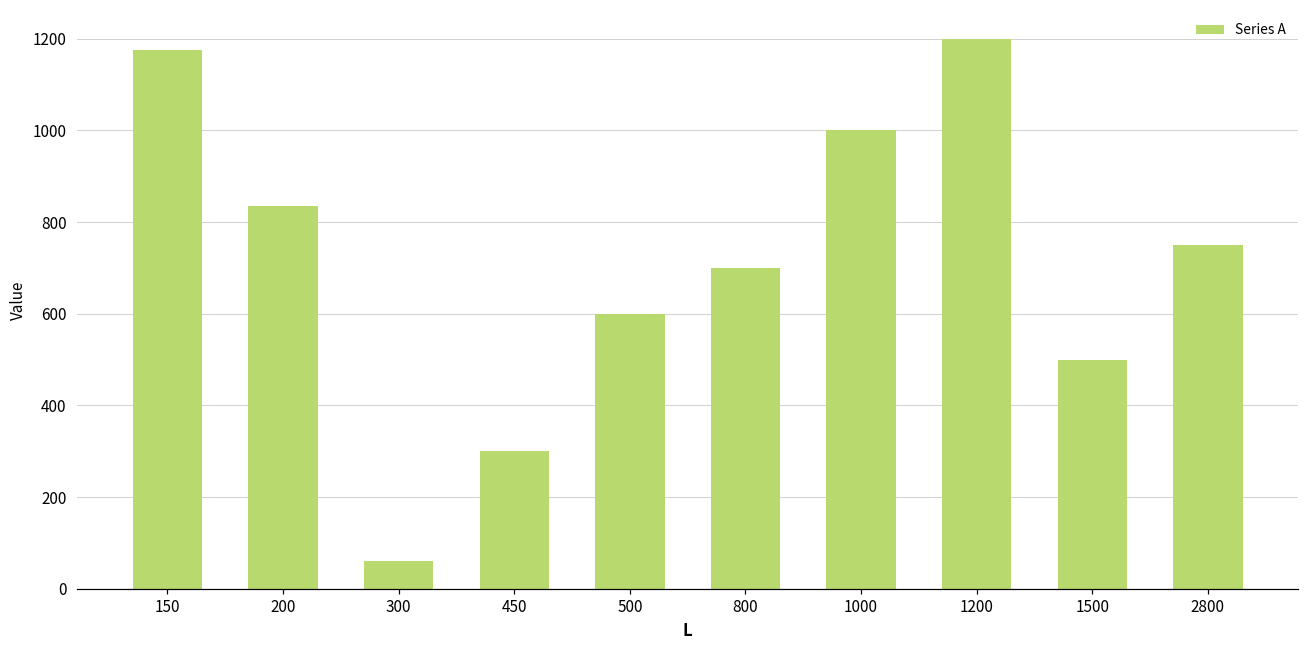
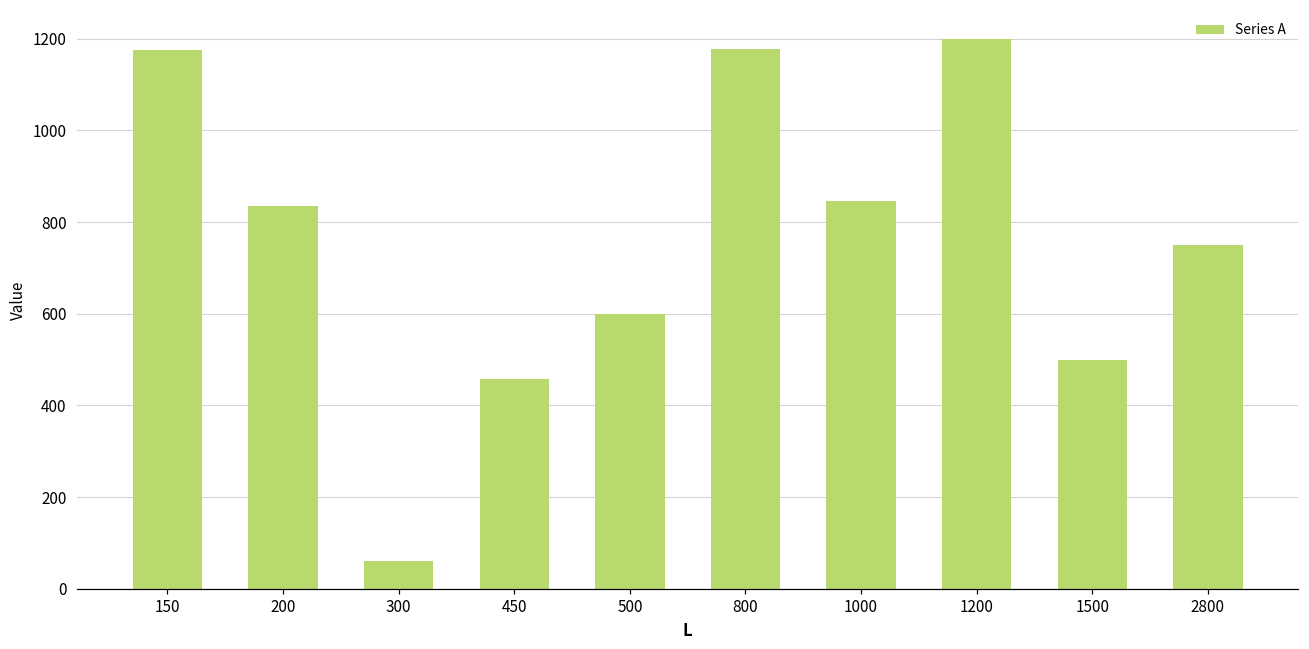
  {
    "150": 1170,
    "200": 830,
    "300": 60,
-   "450": 300,
+   "450": 460,
    "500": 600,
-   "800": 700,
-   "1000": 1000,
+   "800": 1180,
+   "1000": 850,
    "1200": 1200,
    "1500": 500,
    "2800": 750
  }
